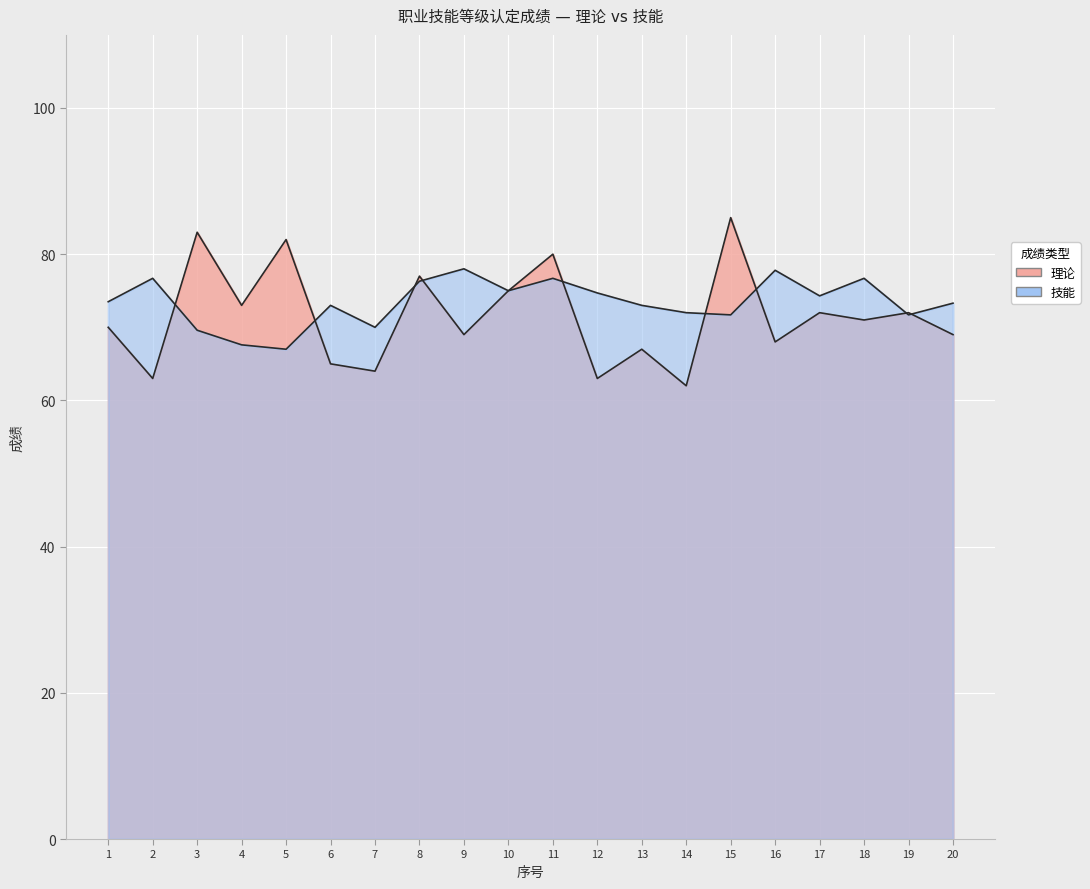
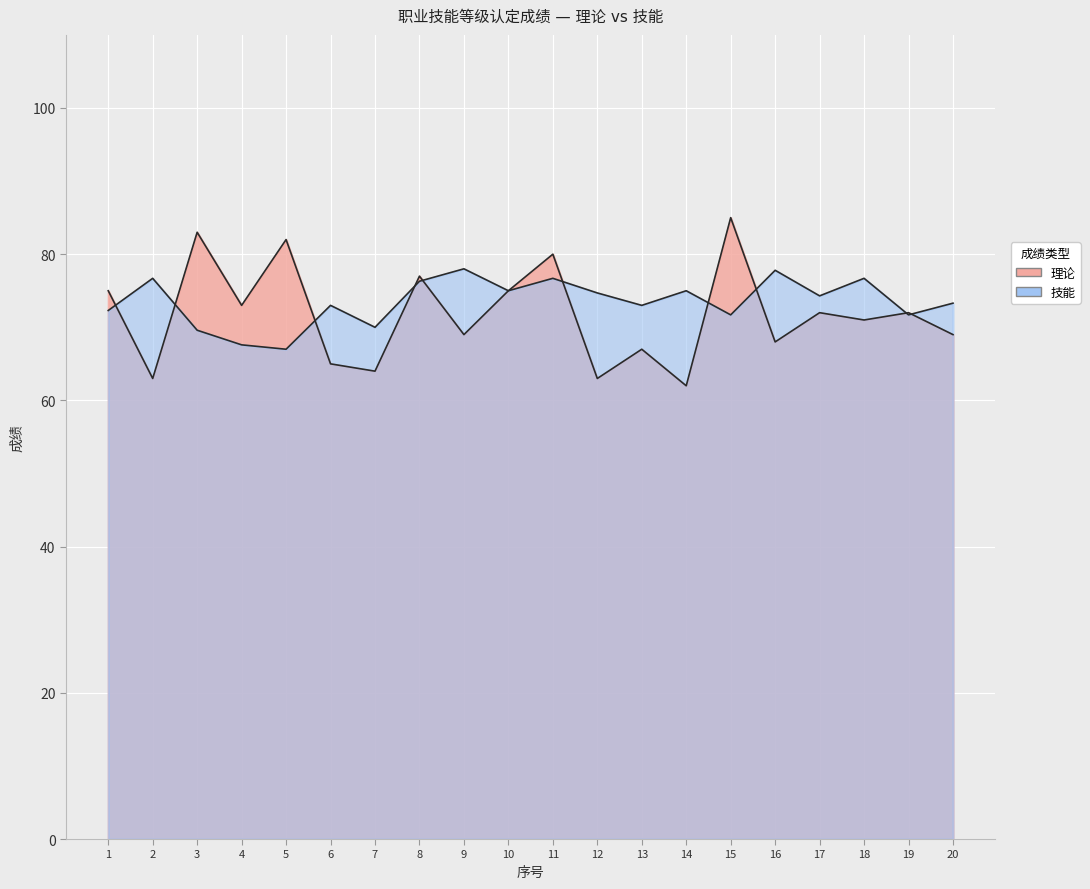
  {
    "理论": {
-     "1": 70,
+     "1": 75,
      "2": 63,
      "3": 83,
      "4": 73,
      "5": 82,
      "6": 65,
      "7": 64,
      "8": 77,
      "9": 69,
      "11": 80,
      "12": 63,
      "13": 67,
      "14": 62,
      "15": 85,
      "16": 68,
      "17": 72,
      "18": 71,
      "20": 69
    },
    "技能": {
-     "1": 74,
+     "1": 72,
      "2": 77,
      "3": 70,
      "4": 68,
      "5": 67,
      "6": 73,
      "7": 70,
      "8": 76,
      "9": 78,
      "11": 77,
      "12": 75,
      "13": 73,
-     "14": 72,
+     "14": 75,
      "15": 72,
      "16": 78,
      "17": 74,
      "18": 77,
      "20": 73
    }
  }
